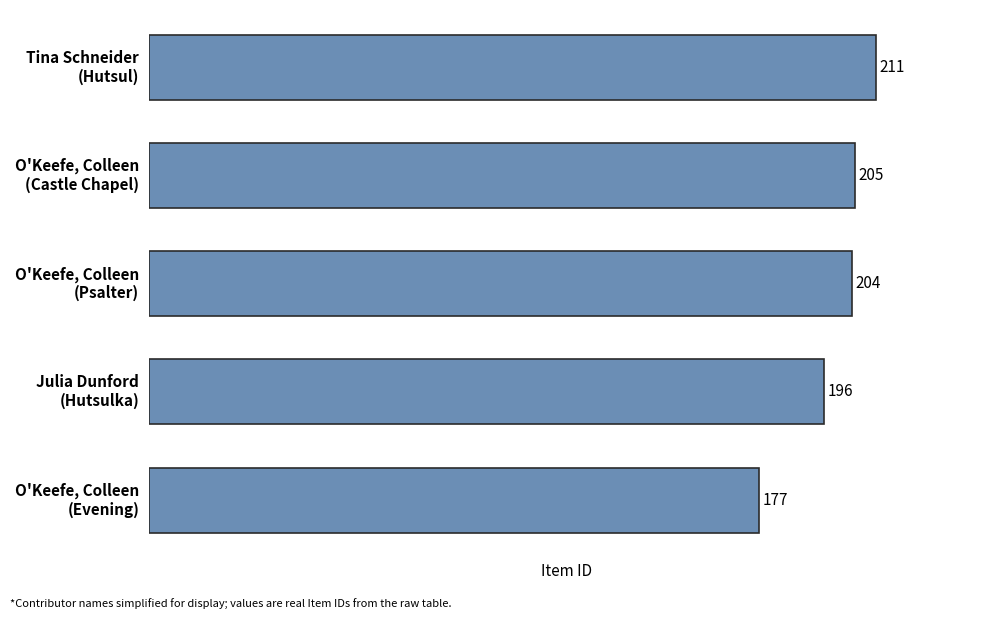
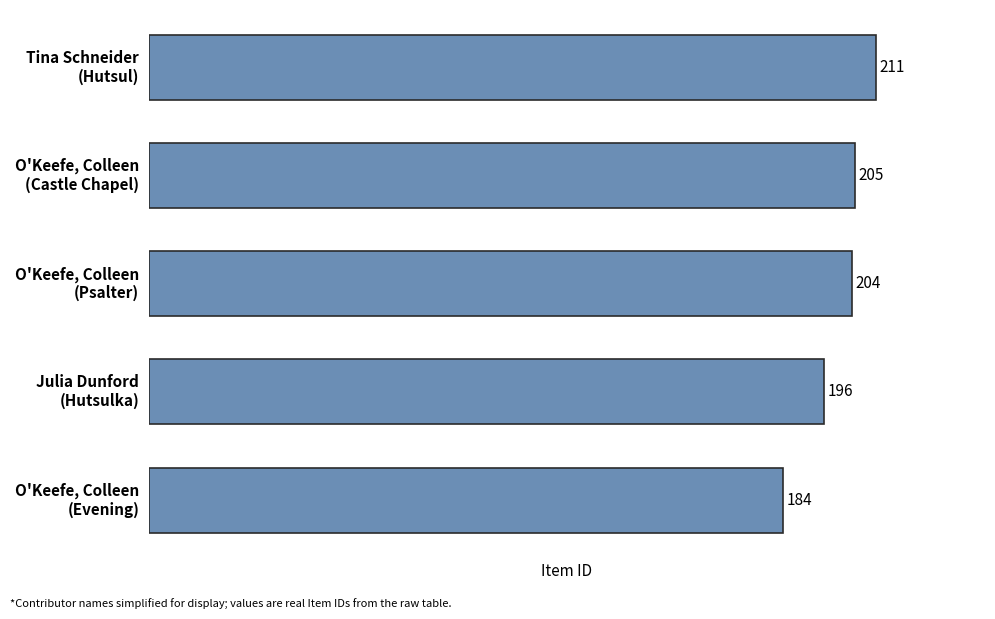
  {
    "Tina Schneider (Hutsul)": 211,
    "O'Keefe, Colleen (Castle Chapel)": 205,
    "O'Keefe, Colleen (Psalter)": 204,
    "Julia Dunford (Hutsulka)": 196,
-   "O'Keefe, Colleen (Evening)": 177
+   "O'Keefe, Colleen (Evening)": 184
  }
